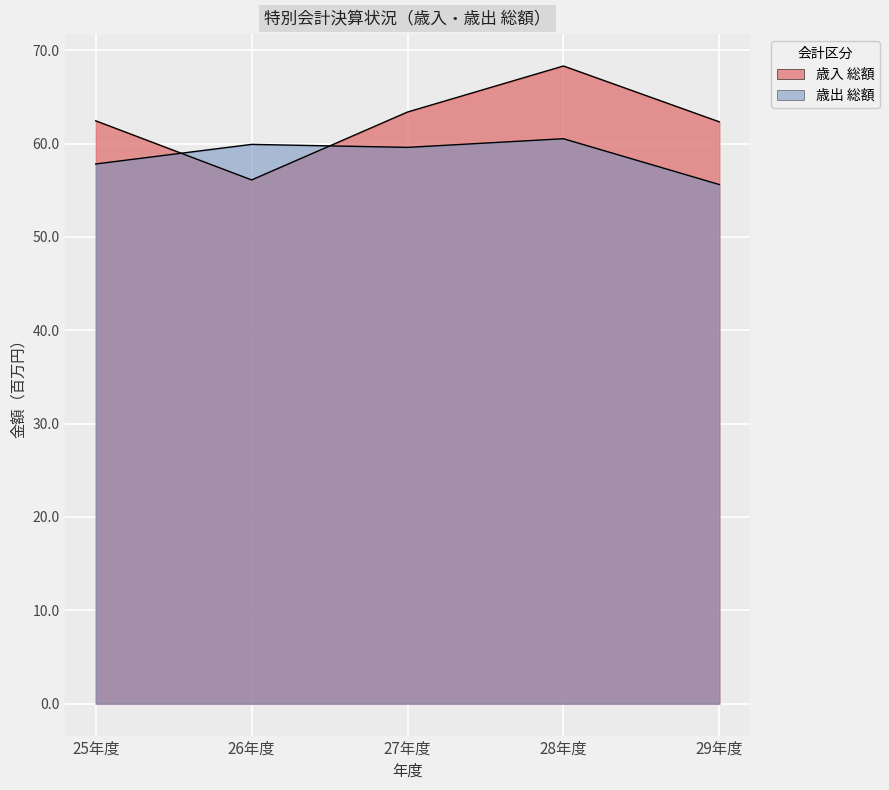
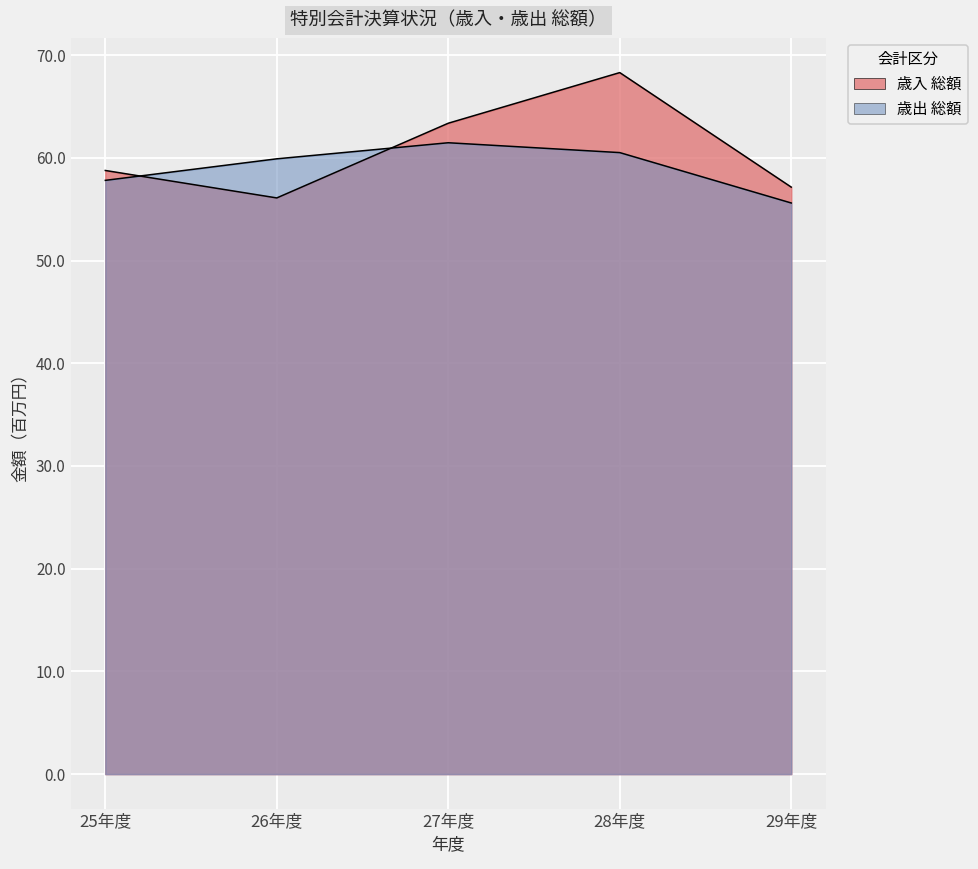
  {
    "歳入 総額": {
-     "25年度": 62,
+     "25年度": 59,
      "26年度": 56,
      "27年度": 63,
      "28年度": 68,
-     "29年度": 62
+     "29年度": 57
    },
    "歳出 総額": {
      "25年度": 58,
      "26年度": 60,
-     "27年度": 60,
+     "27年度": 61,
      "28年度": 61,
      "29年度": 56
    }
  }
